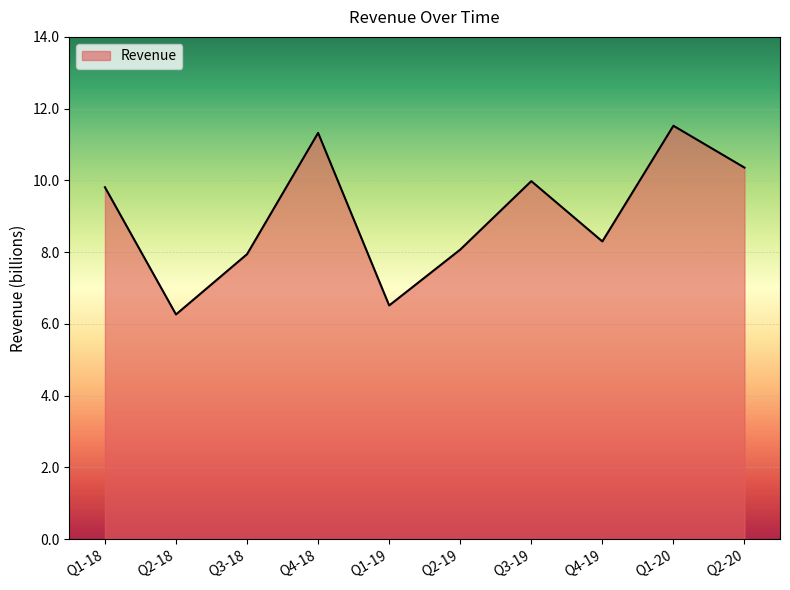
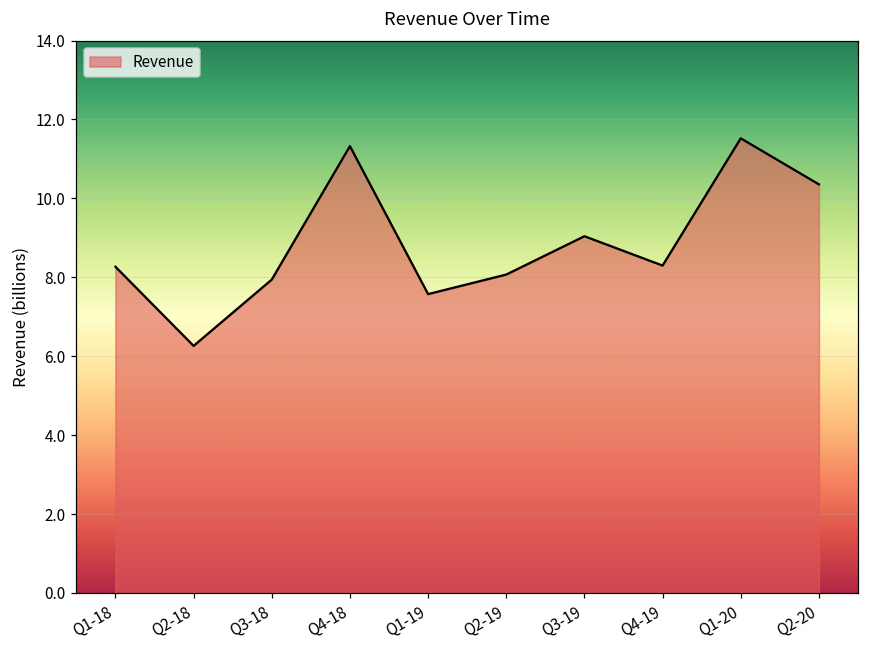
  {
-   "Q1-18": 9.8,
+   "Q1-18": 8.3,
    "Q2-18": 6.3,
    "Q3-18": 7.9,
    "Q4-18": 11.3,
-   "Q1-19": 6.5,
+   "Q1-19": 7.6,
    "Q2-19": 8.1,
-   "Q3-19": 10.0,
+   "Q3-19": 9.0,
    "Q4-19": 8.3,
    "Q1-20": 11.5,
    "Q2-20": 10.4
  }
